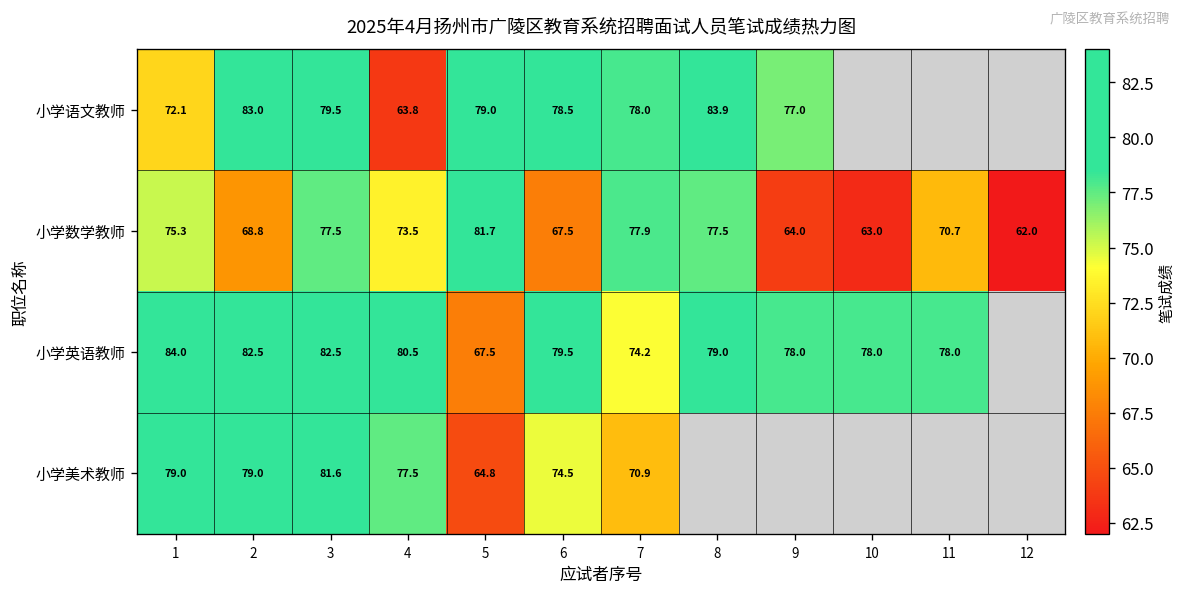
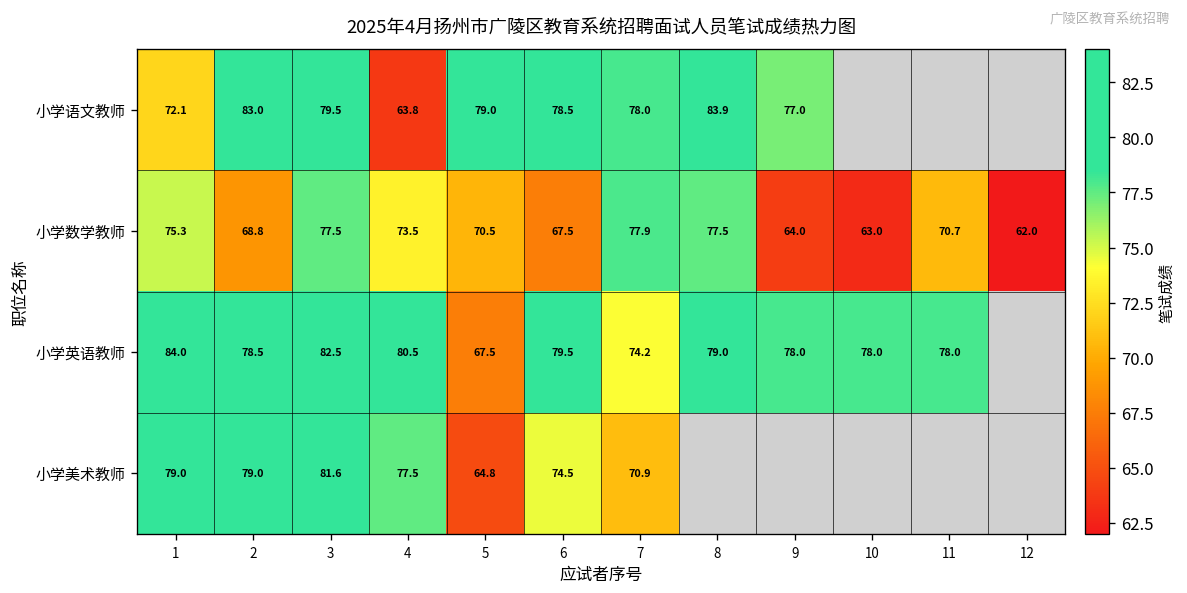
  {
    "小学语文教师": {
      "1": 72.1,
      "2": 83.0,
      "3": 79.5,
      "4": 63.8,
      "5": 79.0,
      "6": 78.5,
      "7": 78.0,
      "8": 83.9,
      "9": 77.0
    },
    "小学数学教师": {
      "1": 75.3,
      "2": 68.8,
      "3": 77.5,
      "4": 73.5,
-     "5": 81.7,
+     "5": 70.5,
      "6": 67.5,
      "7": 77.9,
      "8": 77.5,
      "9": 64.0,
      "10": 63.0,
      "11": 70.7,
      "12": 62.0
    },
    "小学英语教师": {
      "1": 84.0,
-     "2": 82.5,
+     "2": 78.5,
      "3": 82.5,
      "4": 80.5,
      "5": 67.5,
      "6": 79.5,
      "7": 74.2,
      "8": 79.0,
      "9": 78.0,
      "10": 78.0,
      "11": 78.0
    },
    "小学美术教师": {
      "1": 79.0,
      "2": 79.0,
      "3": 81.6,
      "4": 77.5,
      "5": 64.8,
      "6": 74.5,
      "7": 70.9
    }
  }
